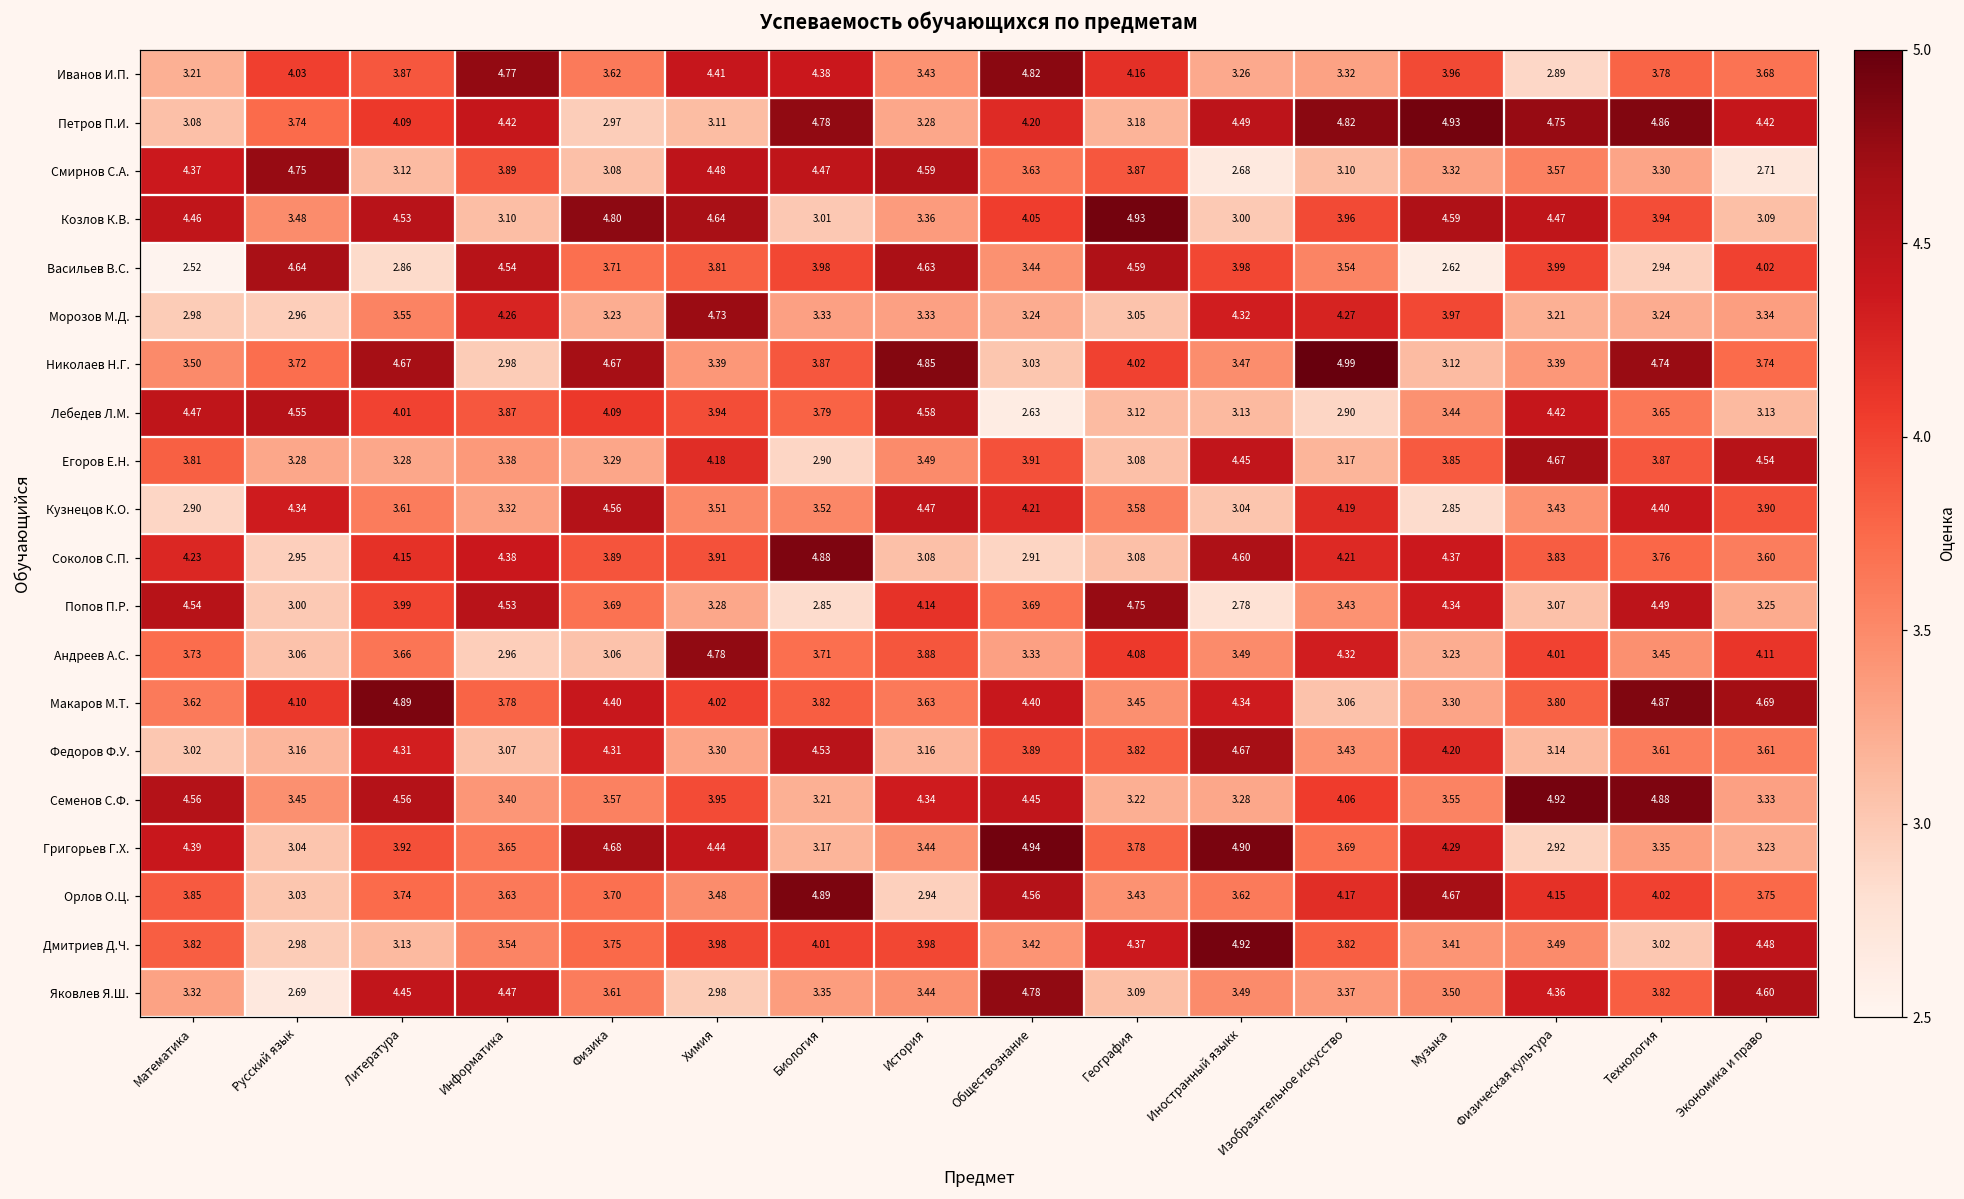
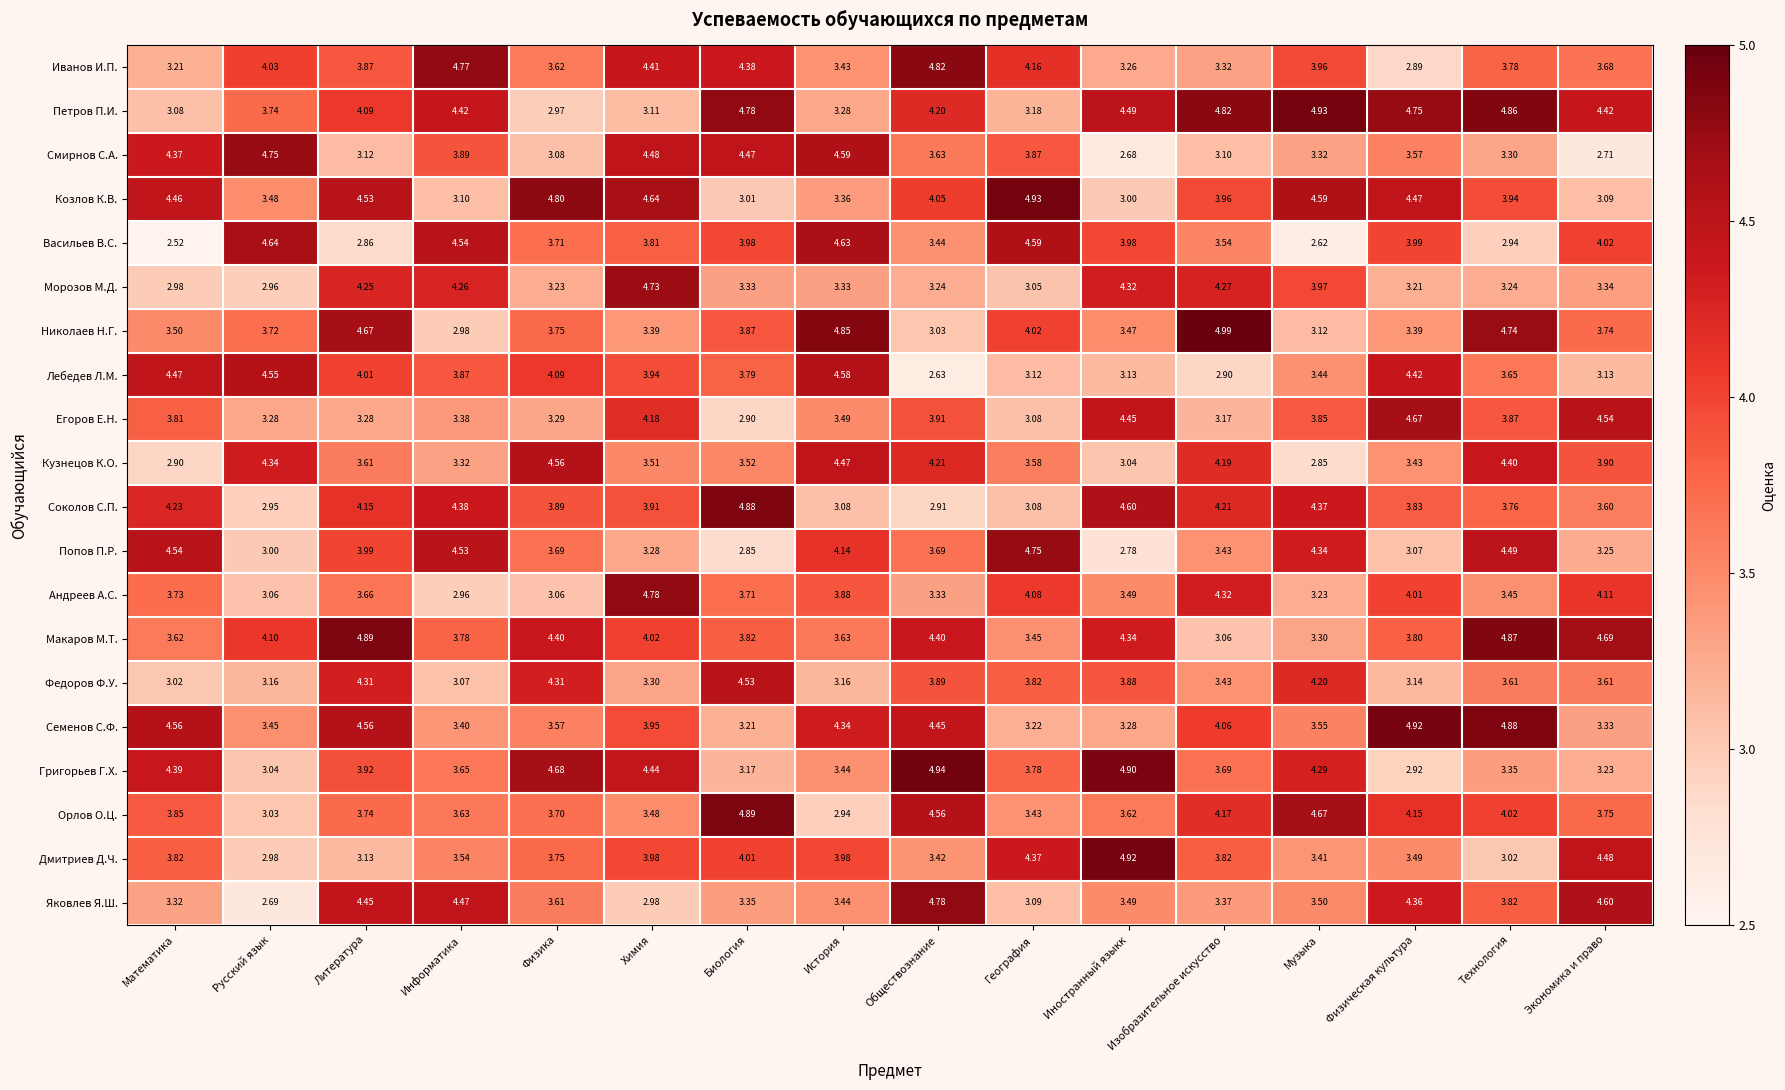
  {
    "Морозов М.Д.": {
      "Математика": 2.98,
      "Русский язык": 2.96,
-     "Литература": 3.55,
+     "Литература": 4.25,
      "Информатика": 4.26,
      "Физика": 3.23,
      "Химия": 4.73,
      "Биология": 3.33,
      "История": 3.33,
      "Обществознание": 3.24,
      "География": 3.05,
      "Иностранный языкк": 4.32,
      "Изобразительное искусство": 4.27,
      "Музыка": 3.97,
      "Физическая культура": 3.21,
      "Технология": 3.24,
      "Экономика и право": 3.34
    },
    "Николаев Н.Г.": {
      "Математика": 3.50,
      "Русский язык": 3.72,
      "Литература": 4.67,
      "Информатика": 2.98,
-     "Физика": 4.67,
+     "Физика": 3.75,
      "Химия": 3.39,
      "Биология": 3.87,
      "История": 4.85,
      "Обществознание": 3.03,
      "География": 4.02,
      "Иностранный языкк": 3.47,
      "Изобразительное искусство": 4.99,
      "Музыка": 3.12,
      "Физическая культура": 3.39,
      "Технология": 4.74,
      "Экономика и право": 3.74
    },
    "Федоров Ф.У.": {
      "Математика": 3.02,
      "Русский язык": 3.16,
      "Литература": 4.31,
      "Информатика": 3.07,
      "Физика": 4.31,
      "Химия": 3.30,
      "Биология": 4.53,
      "История": 3.16,
      "Обществознание": 3.89,
      "География": 3.82,
-     "Иностранный языкк": 4.67,
+     "Иностранный языкк": 3.88,
      "Изобразительное искусство": 3.43,
      "Музыка": 4.20,
      "Физическая культура": 3.14,
      "Технология": 3.61,
      "Экономика и право": 3.61
    }
  }
